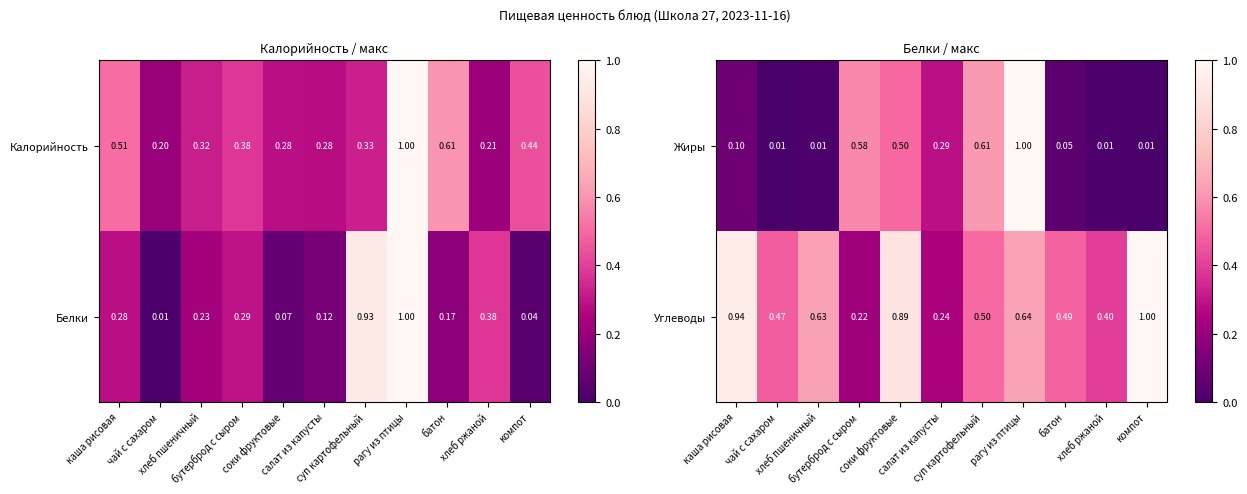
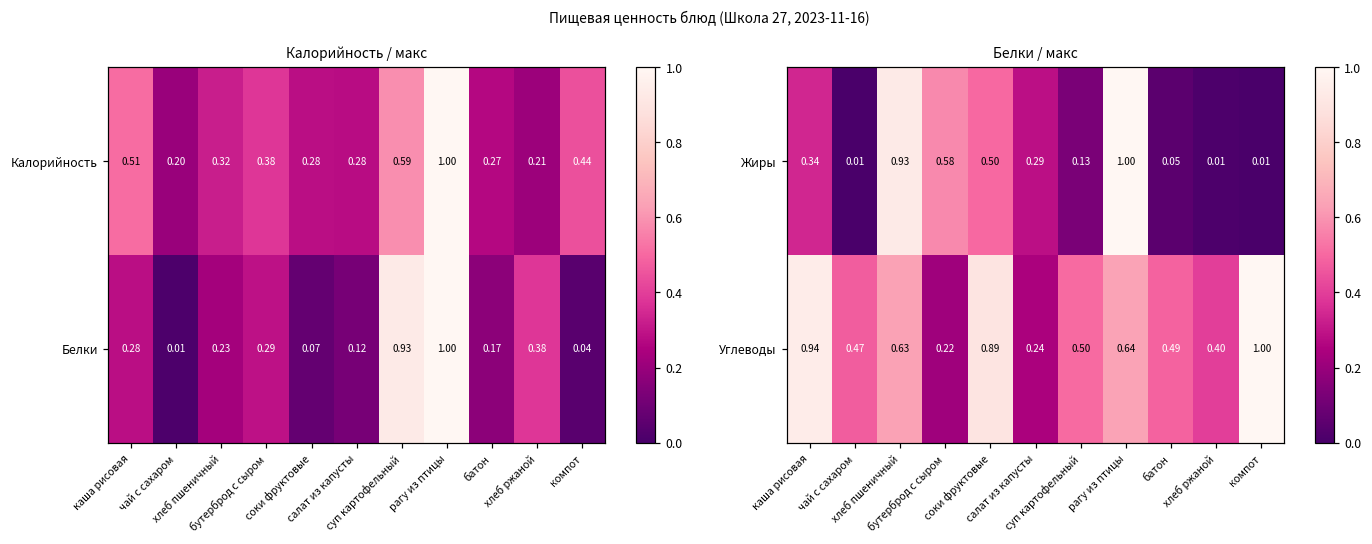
  {
    "Калорийность / макс": {
      "Калорийность": {
        "каша рисовая": 0.51,
        "чай с сахаром": 0.20,
        "хлеб пшеничный": 0.32,
        "бутерброд с сыром": 0.38,
        "соки фруктовые": 0.28,
        "салат из капусты": 0.28,
-       "суп картофельный": 0.33,
+       "суп картофельный": 0.59,
        "рагу из птицы": 1.00,
-       "батон": 0.61,
+       "батон": 0.27,
        "хлеб ржаной": 0.21,
        "компот": 0.44
      },
      "Белки": {
        "каша рисовая": 0.28,
        "чай с сахаром": 0.01,
        "хлеб пшеничный": 0.23,
        "бутерброд с сыром": 0.29,
        "соки фруктовые": 0.07,
        "салат из капусты": 0.12,
        "суп картофельный": 0.93,
        "рагу из птицы": 1.00,
        "батон": 0.17,
        "хлеб ржаной": 0.38,
        "компот": 0.04
      }
    },
    "Белки / макс": {
      "Жиры": {
-       "каша рисовая": 0.10,
+       "каша рисовая": 0.34,
        "чай с сахаром": 0.01,
-       "хлеб пшеничный": 0.01,
+       "хлеб пшеничный": 0.93,
        "бутерброд с сыром": 0.58,
        "соки фруктовые": 0.50,
        "салат из капусты": 0.29,
-       "суп картофельный": 0.61,
+       "суп картофельный": 0.13,
        "рагу из птицы": 1.00,
        "батон": 0.05,
        "хлеб ржаной": 0.01,
        "компот": 0.01
      },
      "Углеводы": {
        "каша рисовая": 0.94,
        "чай с сахаром": 0.47,
        "хлеб пшеничный": 0.63,
        "бутерброд с сыром": 0.22,
        "соки фруктовые": 0.89,
        "салат из капусты": 0.24,
        "суп картофельный": 0.50,
        "рагу из птицы": 0.64,
        "батон": 0.49,
        "хлеб ржаной": 0.40,
        "компот": 1.00
      }
    }
  }
